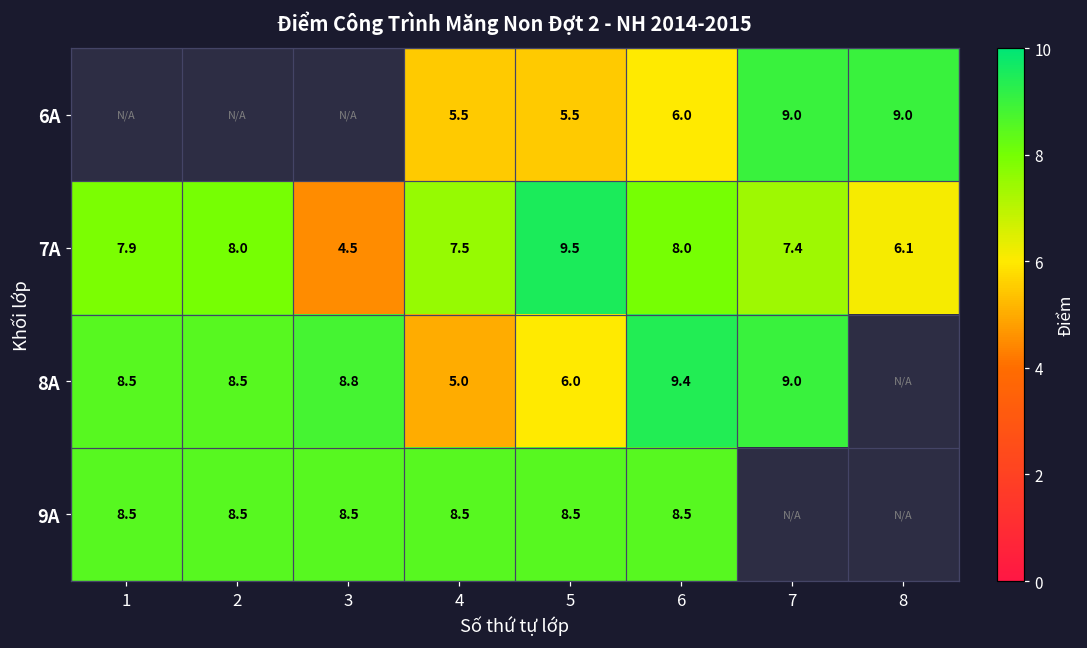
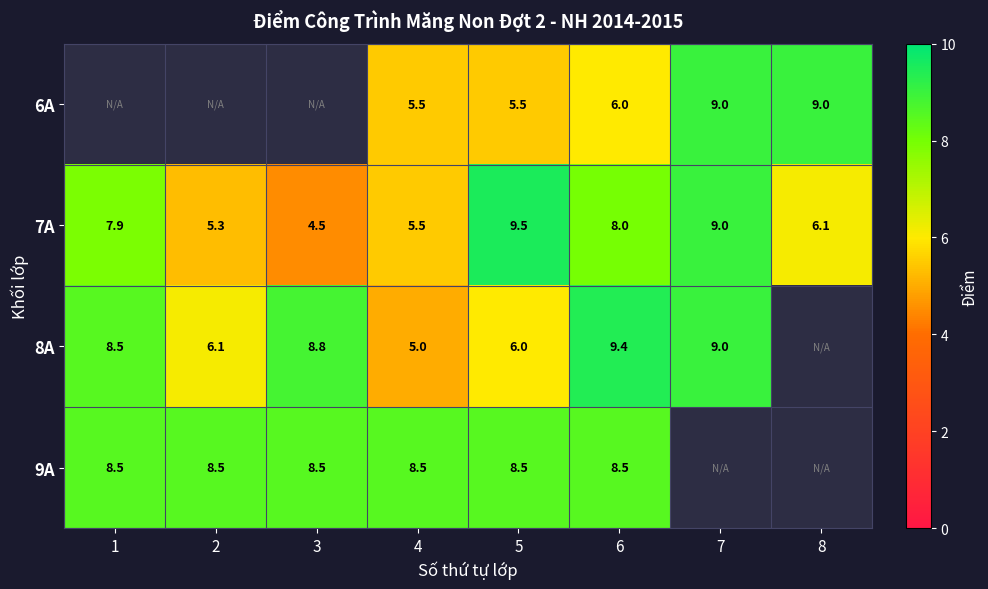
  {
    "6A": {
      "4": 5.5,
      "5": 5.5,
      "6": 6.0,
      "7": 9.0,
      "8": 9.0
    },
    "7A": {
      "1": 7.9,
-     "2": 8.0,
+     "2": 5.3,
      "3": 4.5,
-     "4": 7.5,
+     "4": 5.5,
      "5": 9.5,
      "6": 8.0,
-     "7": 7.4,
+     "7": 9.0,
      "8": 6.1
    },
    "8A": {
      "1": 8.5,
-     "2": 8.5,
+     "2": 6.1,
      "3": 8.8,
      "4": 5.0,
      "5": 6.0,
      "6": 9.4,
      "7": 9.0
    },
    "9A": {
      "1": 8.5,
      "2": 8.5,
      "3": 8.5,
      "4": 8.5,
      "5": 8.5,
      "6": 8.5
    }
  }
